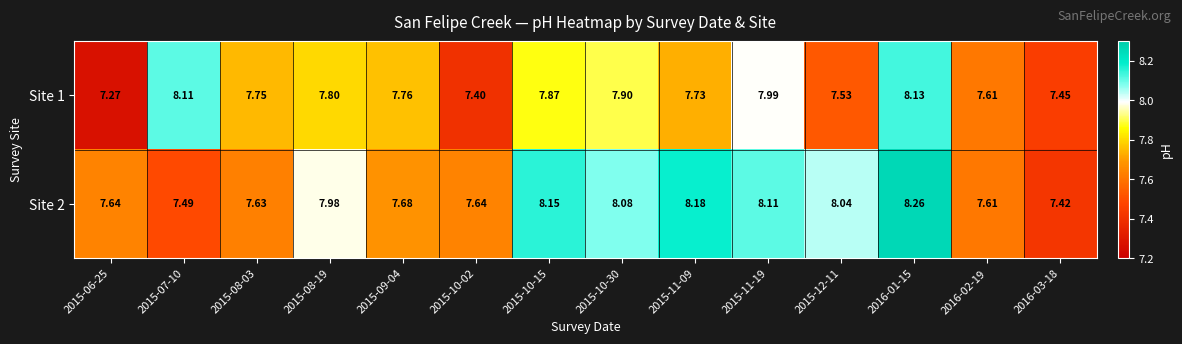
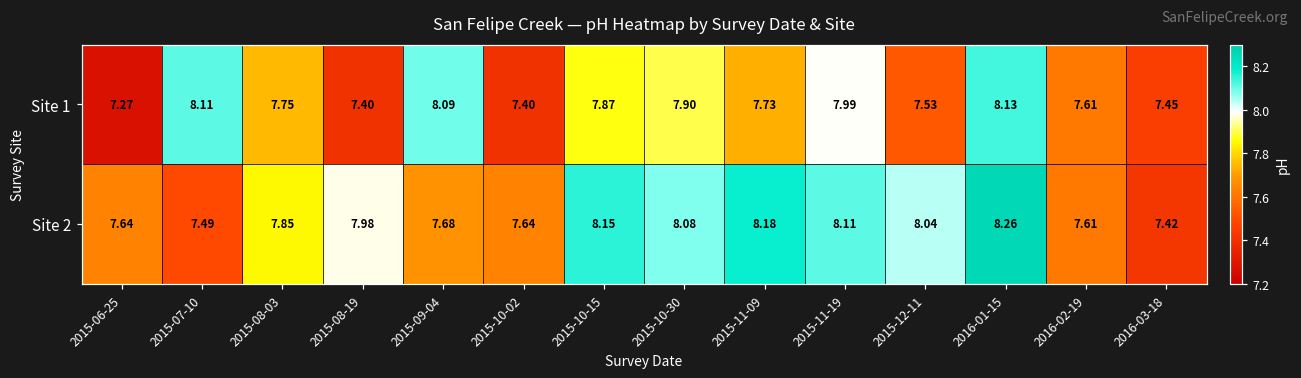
  {
    "Site 1": {
      "2015-06-25": 7.27,
      "2015-07-10": 8.11,
      "2015-08-03": 7.75,
-     "2015-08-19": 7.80,
-     "2015-09-04": 7.76,
+     "2015-08-19": 7.40,
+     "2015-09-04": 8.09,
      "2015-10-02": 7.40,
      "2015-10-15": 7.87,
      "2015-10-30": 7.90,
      "2015-11-09": 7.73,
      "2015-11-19": 7.99,
      "2015-12-11": 7.53,
      "2016-01-15": 8.13,
      "2016-02-19": 7.61,
      "2016-03-18": 7.45
    },
    "Site 2": {
      "2015-06-25": 7.64,
      "2015-07-10": 7.49,
-     "2015-08-03": 7.63,
+     "2015-08-03": 7.85,
      "2015-08-19": 7.98,
      "2015-09-04": 7.68,
      "2015-10-02": 7.64,
      "2015-10-15": 8.15,
      "2015-10-30": 8.08,
      "2015-11-09": 8.18,
      "2015-11-19": 8.11,
      "2015-12-11": 8.04,
      "2016-01-15": 8.26,
      "2016-02-19": 7.61,
      "2016-03-18": 7.42
    }
  }
